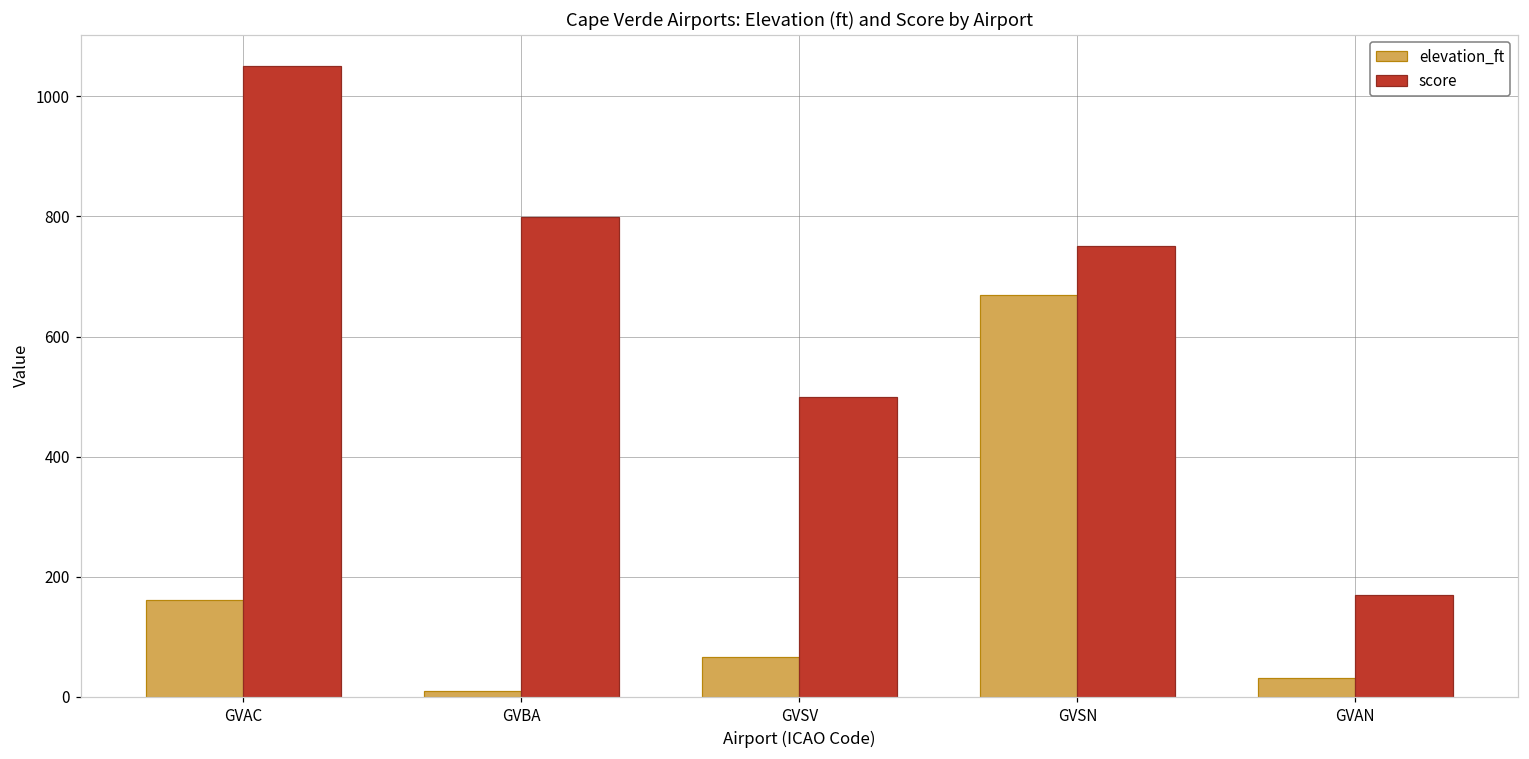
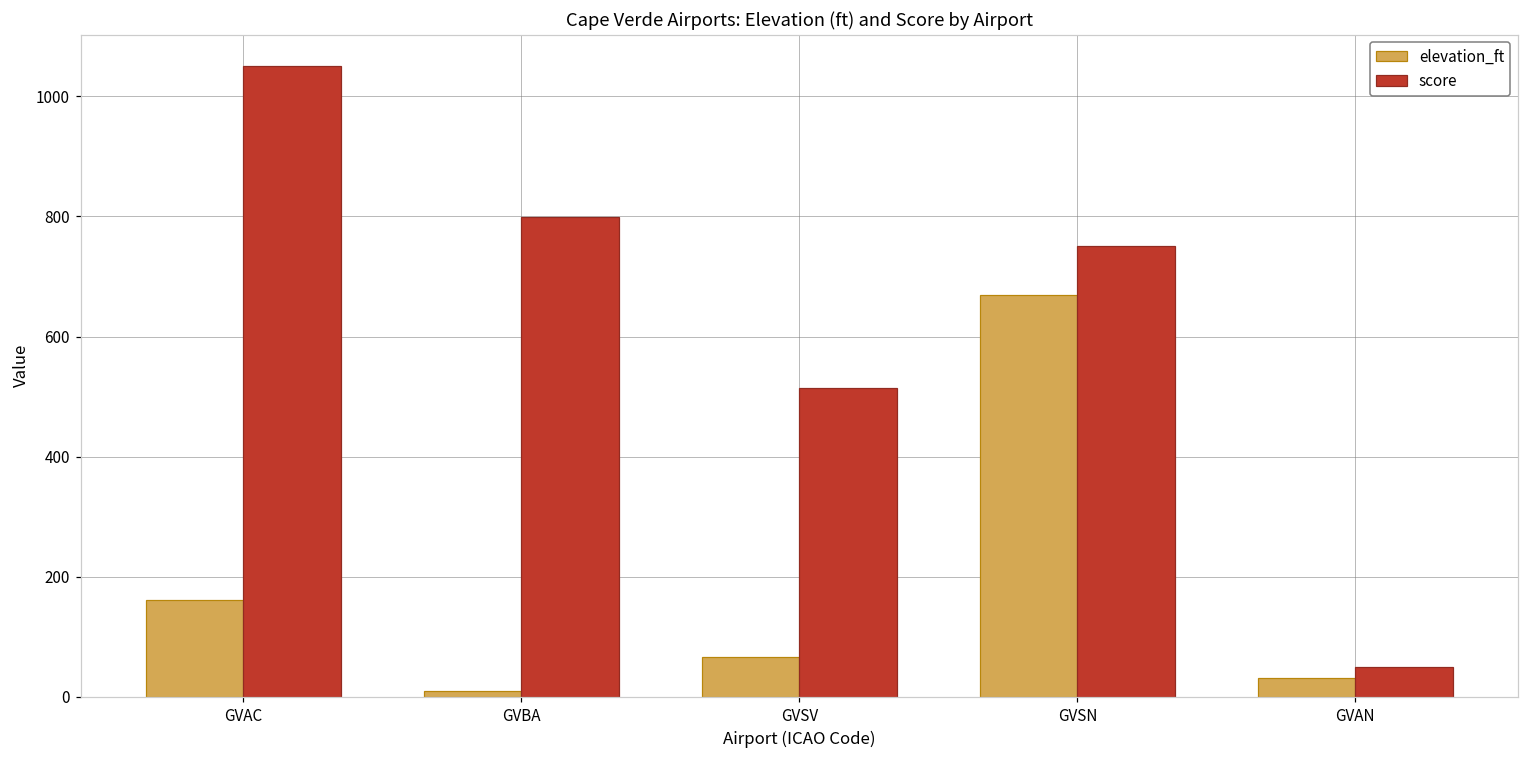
  {
    "elevation_ft": {
      "GVAC": 160,
      "GVBA": 10,
      "GVSV": 70,
      "GVSN": 670,
      "GVAN": 30
    },
    "score": {
      "GVAC": 1050,
      "GVBA": 800,
-     "GVSV": 500,
+     "GVSV": 520,
      "GVSN": 750,
-     "GVAN": 170
+     "GVAN": 50
    }
  }
